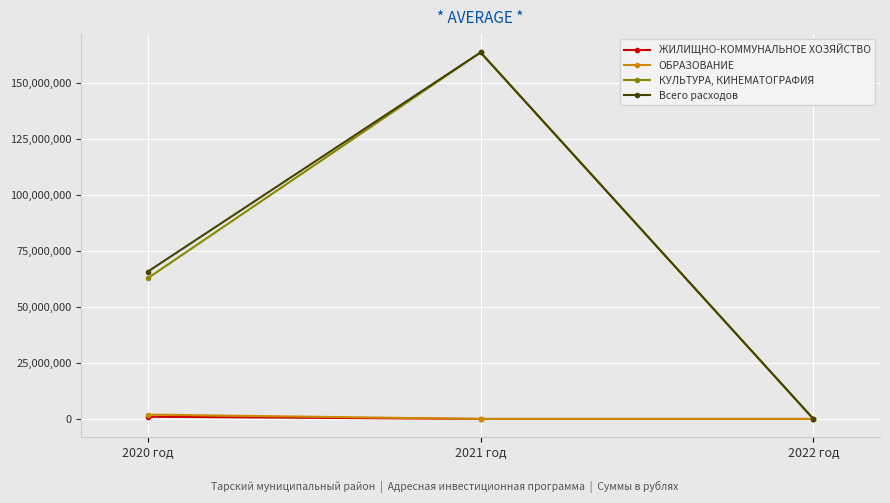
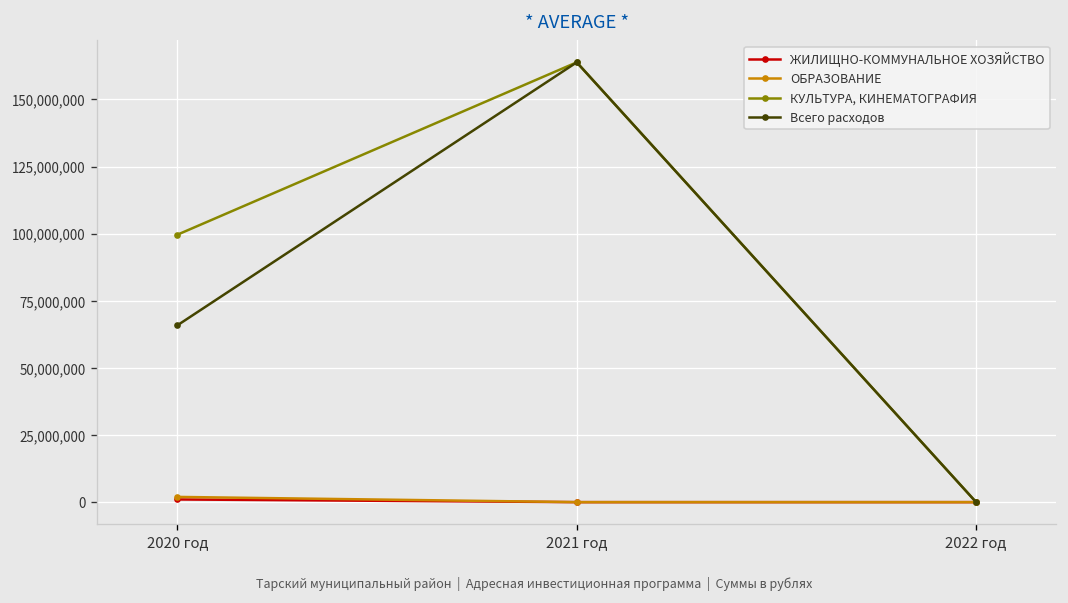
  {
    "КУЛЬТУРА, КИНЕМАТОГРАФИЯ": {
-     "2020 год": "63,000,000"
+     "2020 год": "100,000,000"
    },
    "Всего расходов": {
      "2020 год": "66,000,000"
    }
  }
